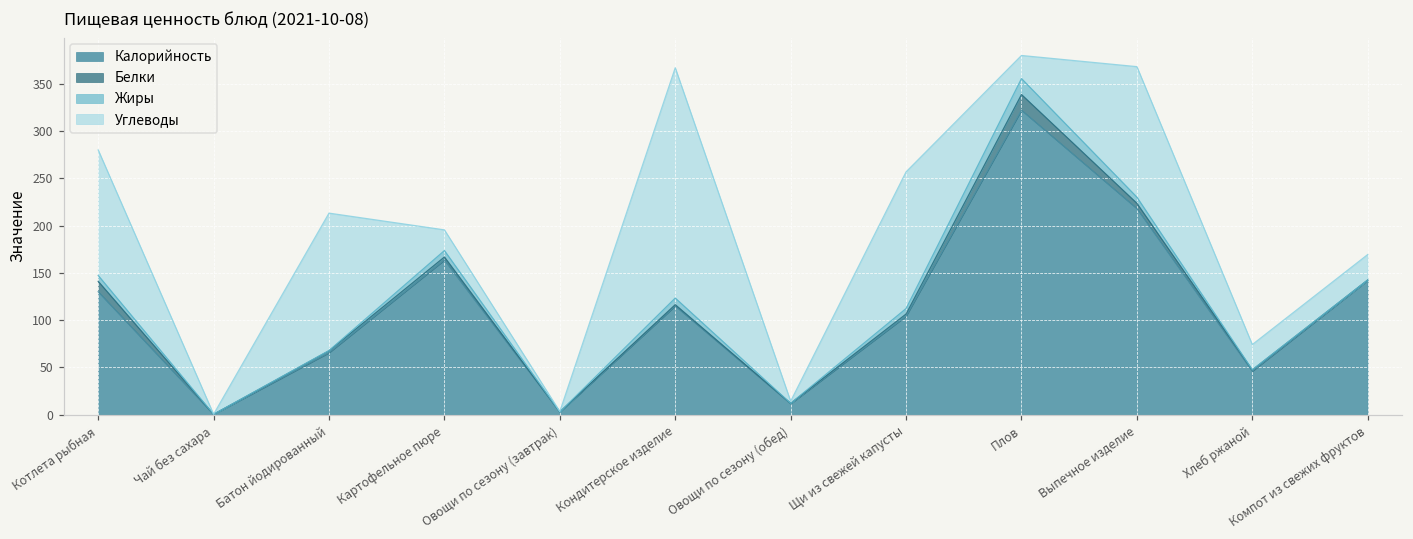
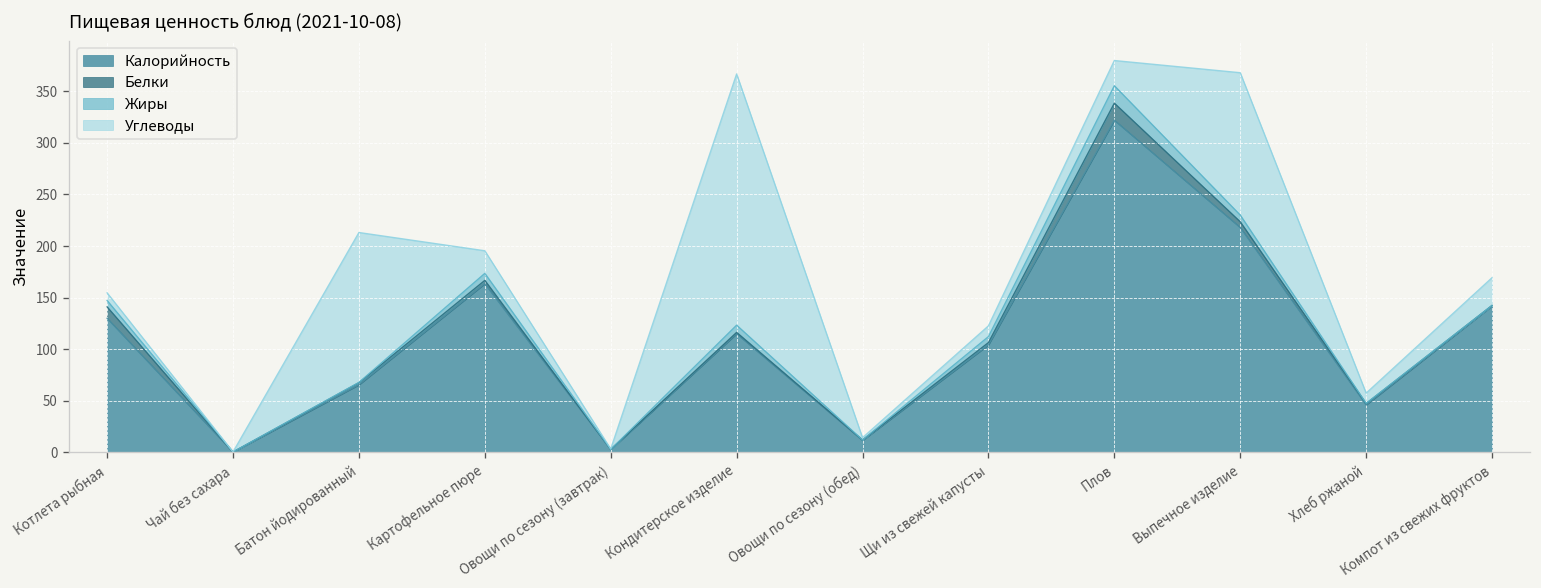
  {
    "Углеводы": {
-     "Котлета рыбная": 130,
+     "Котлета рыбная": 10,
      "Батон йодированный": 150,
      "Картофельное пюре": 20,
      "Кондитерское изделие": 240,
-     "Щи из свежей капусты": 140,
+     "Щи из свежей капусты": 10,
      "Плов": 20,
      "Выпечное изделие": 140,
-     "Хлеб ржаной": 30,
+     "Хлеб ржаной": 10,
      "Компот из свежих фруктов": 30
    }
  }
